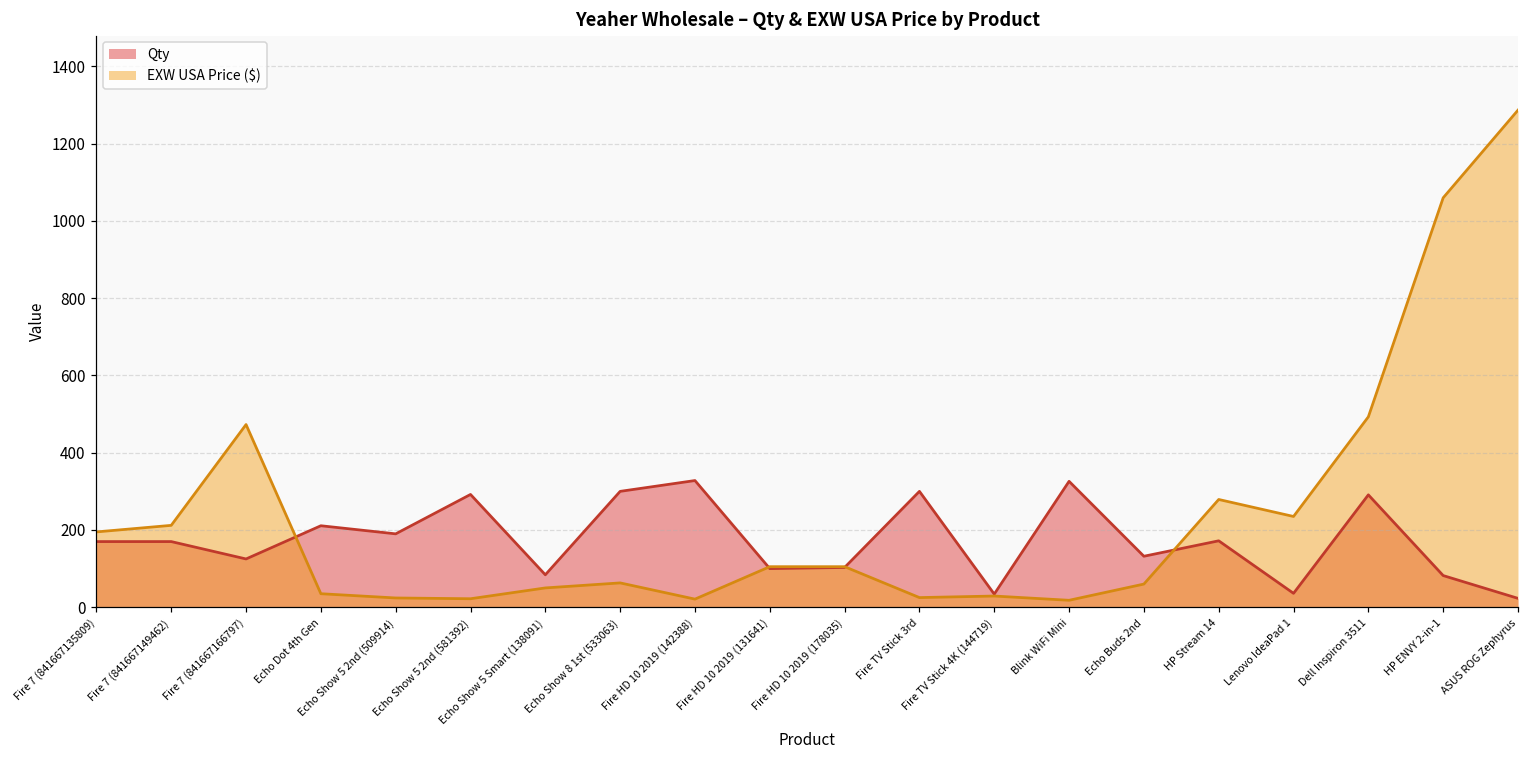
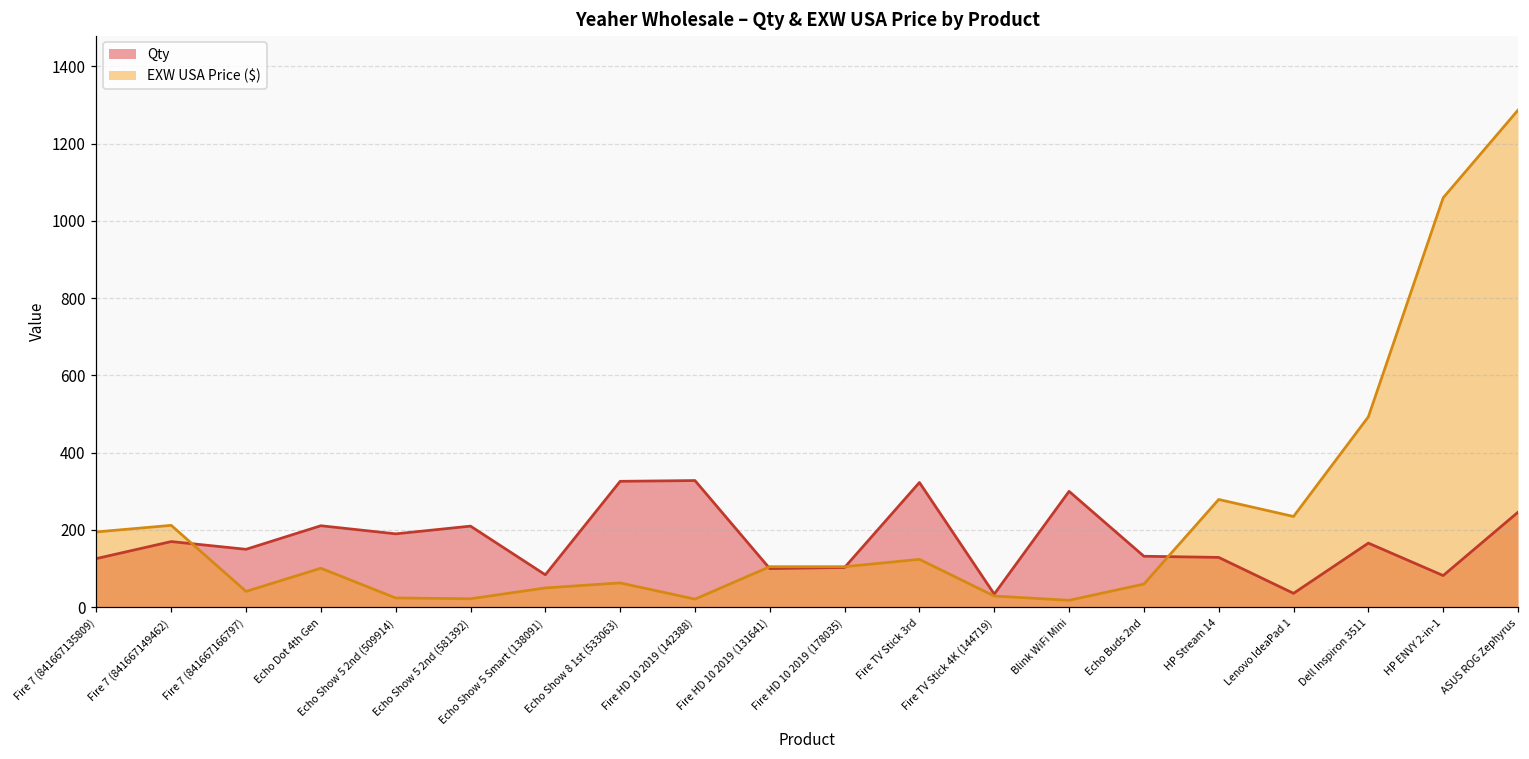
  {
    "Qty": {
-     "Fire 7 (841667135809)": 170,
+     "Fire 7 (841667135809)": 130,
      "Fire 7 (841667149462)": 170,
-     "Fire 7 (841667166797)": 130,
+     "Fire 7 (841667166797)": 150,
      "Echo Dot 4th Gen": 210,
      "Echo Show 5 2nd (509914)": 190,
-     "Echo Show 5 2nd (581392)": 290,
+     "Echo Show 5 2nd (581392)": 210,
      "Echo Show 5 Smart (138091)": 80,
-     "Echo Show 8 1st (533063)": 300,
+     "Echo Show 8 1st (533063)": 330,
      "Fire HD 10 2019 (142388)": 330,
-     "Fire TV Stick 3rd": 300,
-     "Blink WiFi Mini": 330,
+     "Fire TV Stick 3rd": 320,
+     "Blink WiFi Mini": 300,
      "Echo Buds 2nd": 130,
-     "HP Stream 14": 170,
+     "HP Stream 14": 130,
      "Lenovo IdeaPad 1": 40,
-     "Dell Inspiron 3511": 290,
+     "Dell Inspiron 3511": 170,
      "HP ENVY 2-in-1": 80,
-     "ASUS ROG Zephyrus": 20
+     "ASUS ROG Zephyrus": 250
    },
    "EXW USA Price ($)": {
      "Fire 7 (841667135809)": 200,
      "Fire 7 (841667149462)": 210,
-     "Fire 7 (841667166797)": 470,
-     "Echo Dot 4th Gen": 40,
+     "Fire 7 (841667166797)": 40,
+     "Echo Dot 4th Gen": 100,
      "Echo Show 5 2nd (509914)": 20,
      "Echo Show 5 2nd (581392)": 20,
      "Echo Show 5 Smart (138091)": 50,
      "Echo Show 8 1st (533063)": 60,
      "Fire HD 10 2019 (142388)": 20,
-     "Fire TV Stick 3rd": 30,
+     "Fire TV Stick 3rd": 120,
      "Blink WiFi Mini": 20,
      "Echo Buds 2nd": 60,
      "HP Stream 14": 280,
      "Lenovo IdeaPad 1": 240,
      "Dell Inspiron 3511": 490,
      "HP ENVY 2-in-1": 1060,
      "ASUS ROG Zephyrus": 1290
    }
  }
